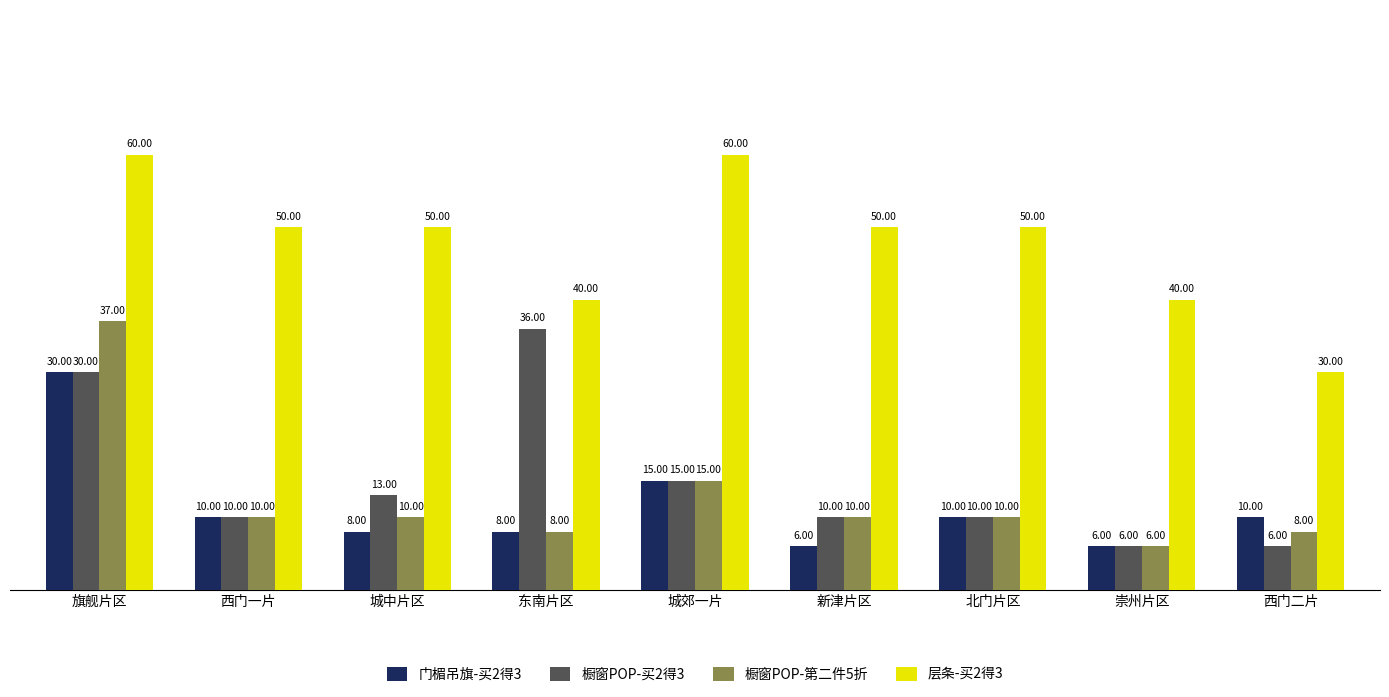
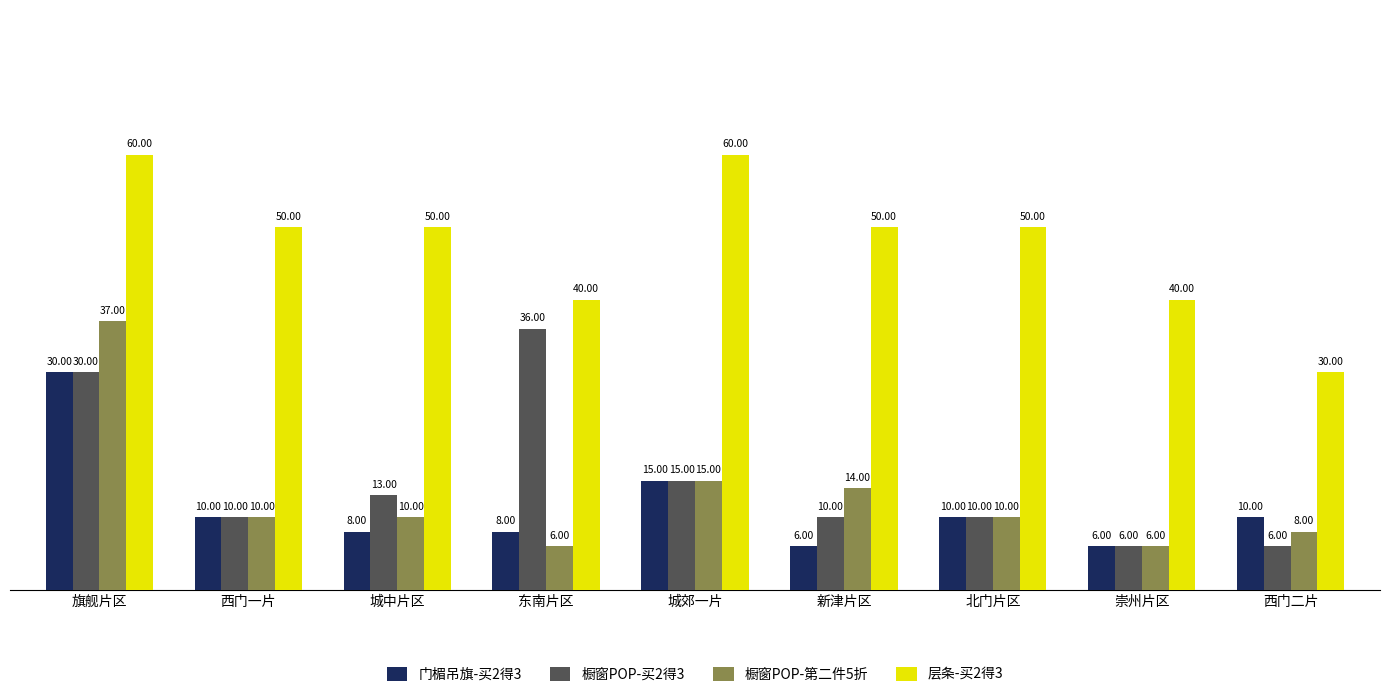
  {
    "门楣吊旗-买2得3": {
      "旗舰片区": 30.00,
      "西门一片": 10.00,
      "城中片区": 8.00,
      "东南片区": 8.00,
      "城郊一片": 15.00,
      "新津片区": 6.00,
      "北门片区": 10.00,
      "崇州片区": 6.00,
      "西门二片": 10.00
    },
    "橱窗POP-买2得3": {
      "旗舰片区": 30.00,
      "西门一片": 10.00,
      "城中片区": 13.00,
      "东南片区": 36.00,
      "城郊一片": 15.00,
      "新津片区": 10.00,
      "北门片区": 10.00,
      "崇州片区": 6.00,
      "西门二片": 6.00
    },
    "橱窗POP-第二件5折": {
      "旗舰片区": 37.00,
      "西门一片": 10.00,
      "城中片区": 10.00,
-     "东南片区": 8.00,
+     "东南片区": 6.00,
      "城郊一片": 15.00,
-     "新津片区": 10.00,
+     "新津片区": 14.00,
      "北门片区": 10.00,
      "崇州片区": 6.00,
      "西门二片": 8.00
    },
    "层条-买2得3": {
      "旗舰片区": 60.00,
      "西门一片": 50.00,
      "城中片区": 50.00,
      "东南片区": 40.00,
      "城郊一片": 60.00,
      "新津片区": 50.00,
      "北门片区": 50.00,
      "崇州片区": 40.00,
      "西门二片": 30.00
    }
  }
